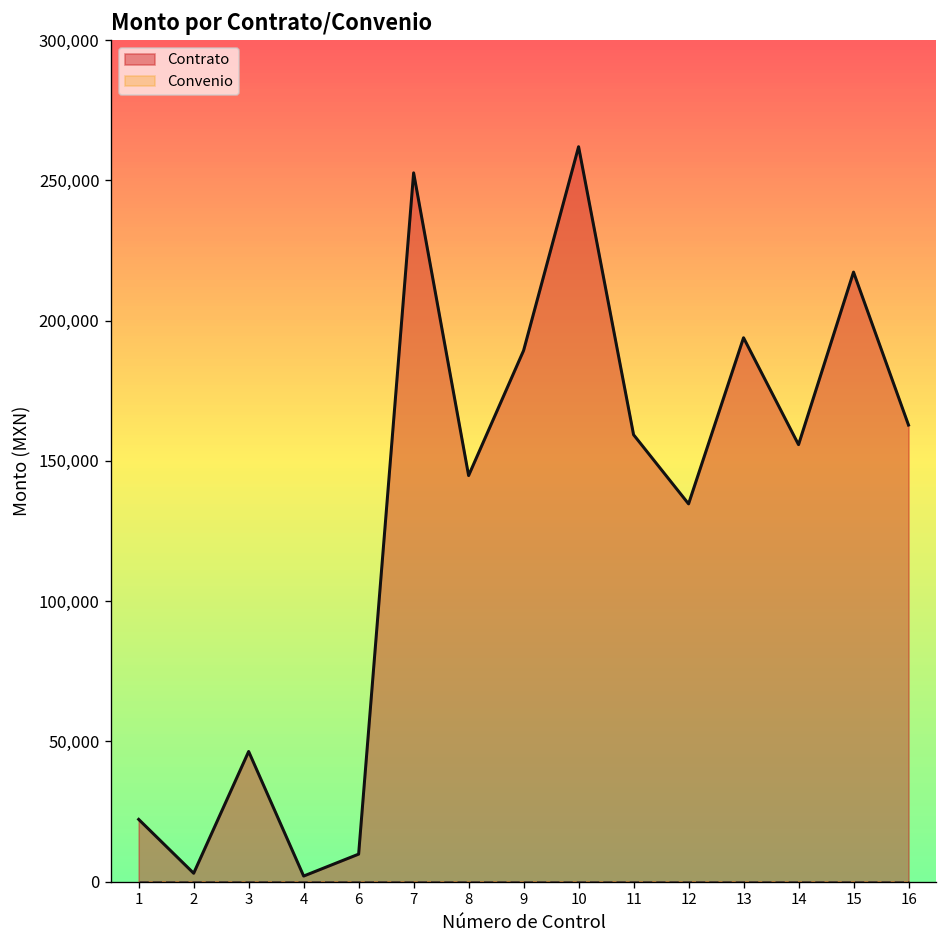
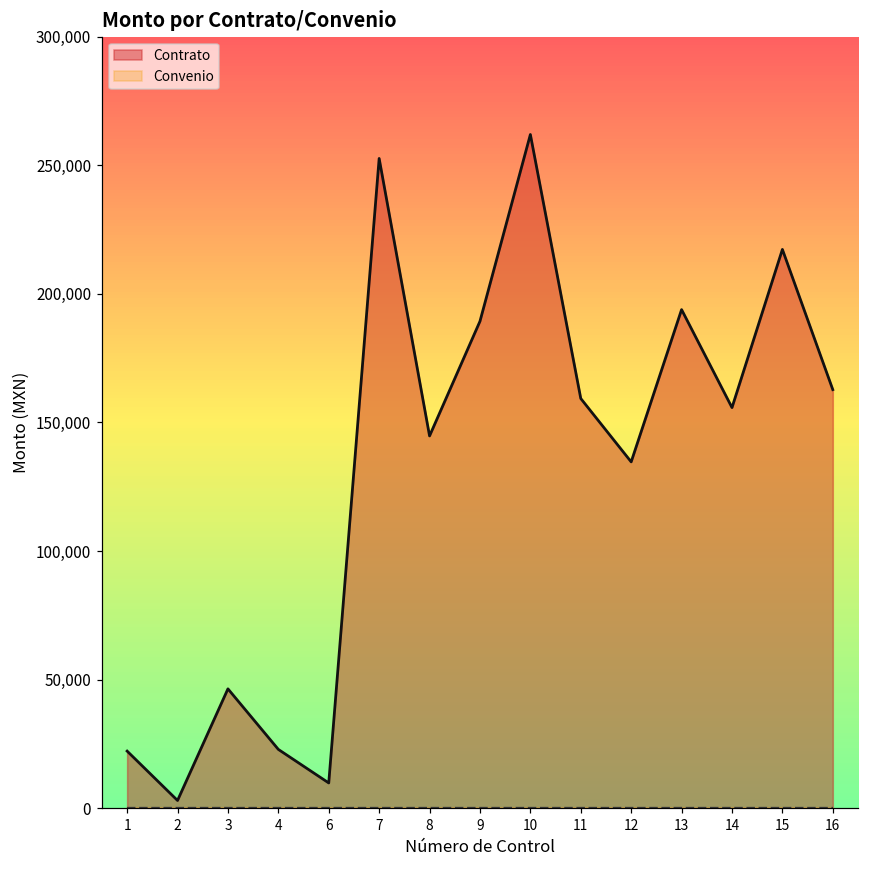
  {
    "Contrato": {
      "1": "22,000",
      "2": "3,000",
      "3": "46,000",
-     "4": "2,000",
+     "4": "23,000",
      "6": "10,000",
      "7": "253,000",
      "8": "145,000",
      "9": "189,000",
      "10": "262,000",
      "11": "159,000",
      "12": "135,000",
      "13": "194,000",
      "14": "156,000",
      "15": "217,000",
      "16": "163,000"
    },
    "Convenio": {
      "1": "0",
      "2": "0",
      "3": "0",
      "4": "0",
      "6": "0",
      "7": "0",
      "8": "0",
      "9": "0",
      "10": "0",
      "11": "0",
      "12": "0",
      "13": "0",
      "14": "0",
      "15": "0",
      "16": "0"
    }
  }
